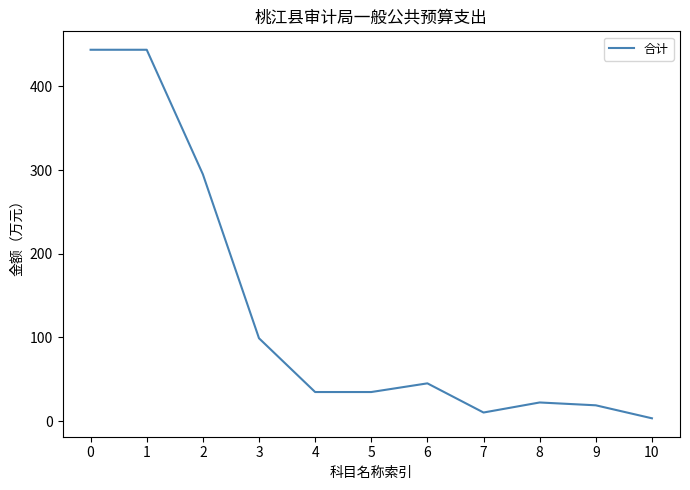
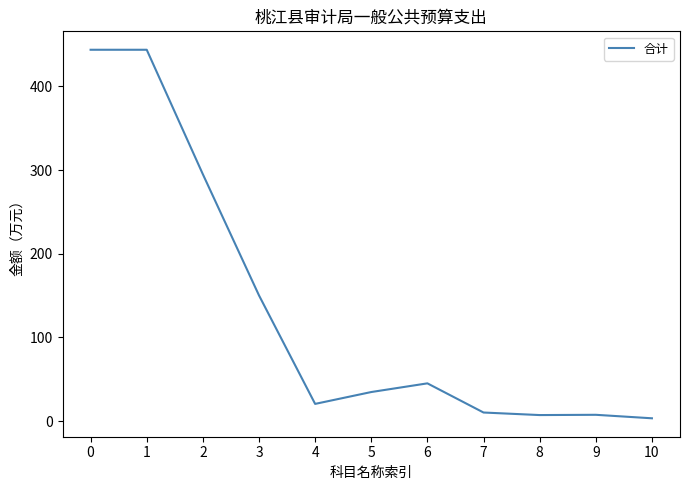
  {
    "0": 440,
    "1": 440,
    "2": 290,
-   "3": 100,
-   "4": 30,
+   "3": 150,
+   "4": 20,
    "5": 30,
    "6": 50,
    "7": 10,
-   "8": 20,
-   "9": 20,
+   "8": 10,
+   "9": 10,
    "10": 0
  }
